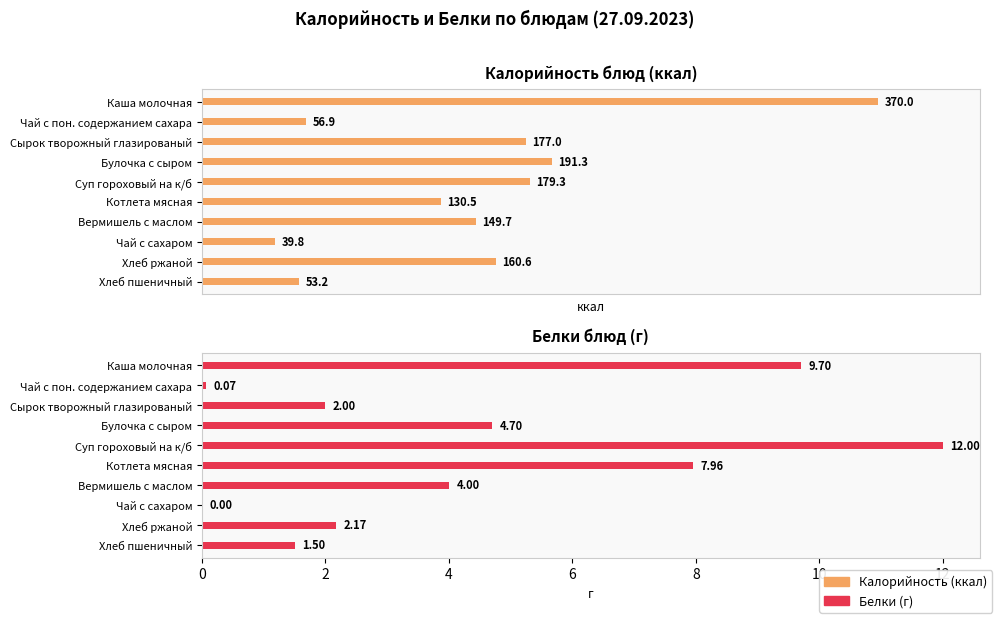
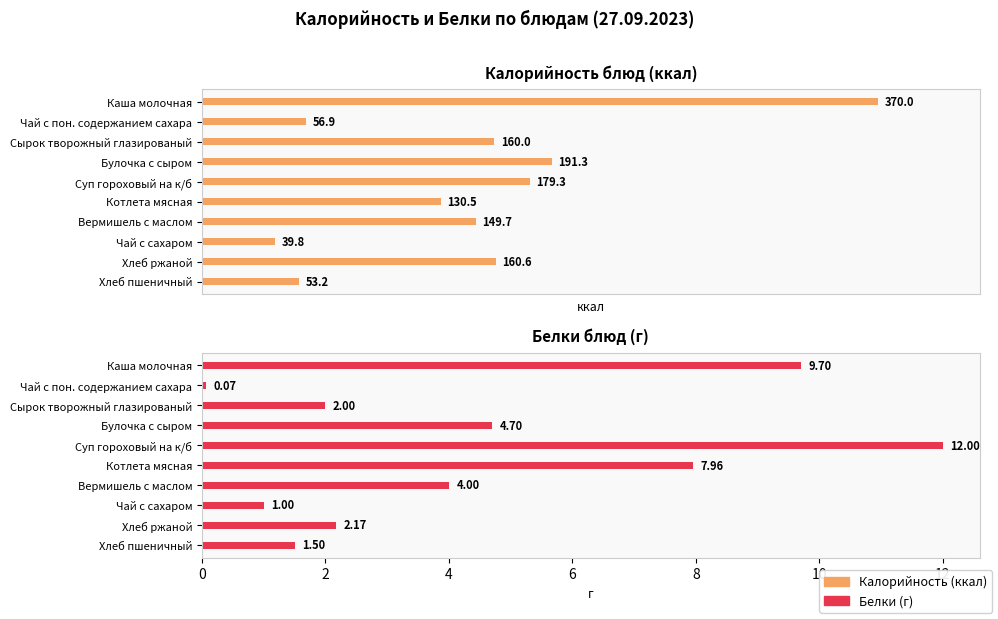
  {
    "Калорийность блюд (ккал)": {
      "Каша молочная": 370.0,
      "Чай с пон. содержанием сахара": 56.9,
-     "Сырок творожный глазированый": 177.0,
+     "Сырок творожный глазированый": 160.0,
      "Булочка с сыром": 191.3,
      "Суп гороховый на к/б": 179.3,
      "Котлета мясная": 130.5,
      "Вермишель с маслом": 149.7,
      "Чай с сахаром": 39.8,
      "Хлеб ржаной": 160.6,
      "Хлеб пшеничный": 53.2
    },
    "Белки блюд (г)": {
      "Каша молочная": 9.70,
      "Чай с пон. содержанием сахара": 0.07,
      "Сырок творожный глазированый": 2.00,
      "Булочка с сыром": 4.70,
      "Суп гороховый на к/б": 12.00,
      "Котлета мясная": 7.96,
      "Вермишель с маслом": 4.00,
-     "Чай с сахаром": 0.00,
+     "Чай с сахаром": 1.00,
      "Хлеб ржаной": 2.17,
      "Хлеб пшеничный": 1.50
    }
  }
